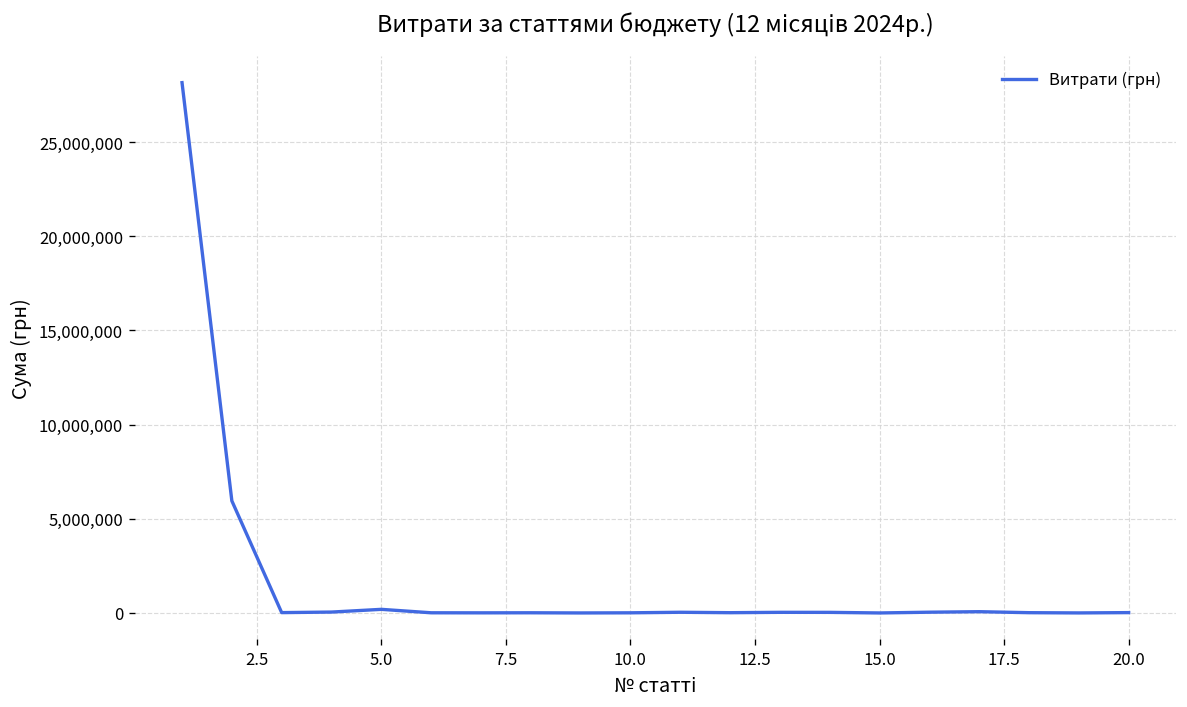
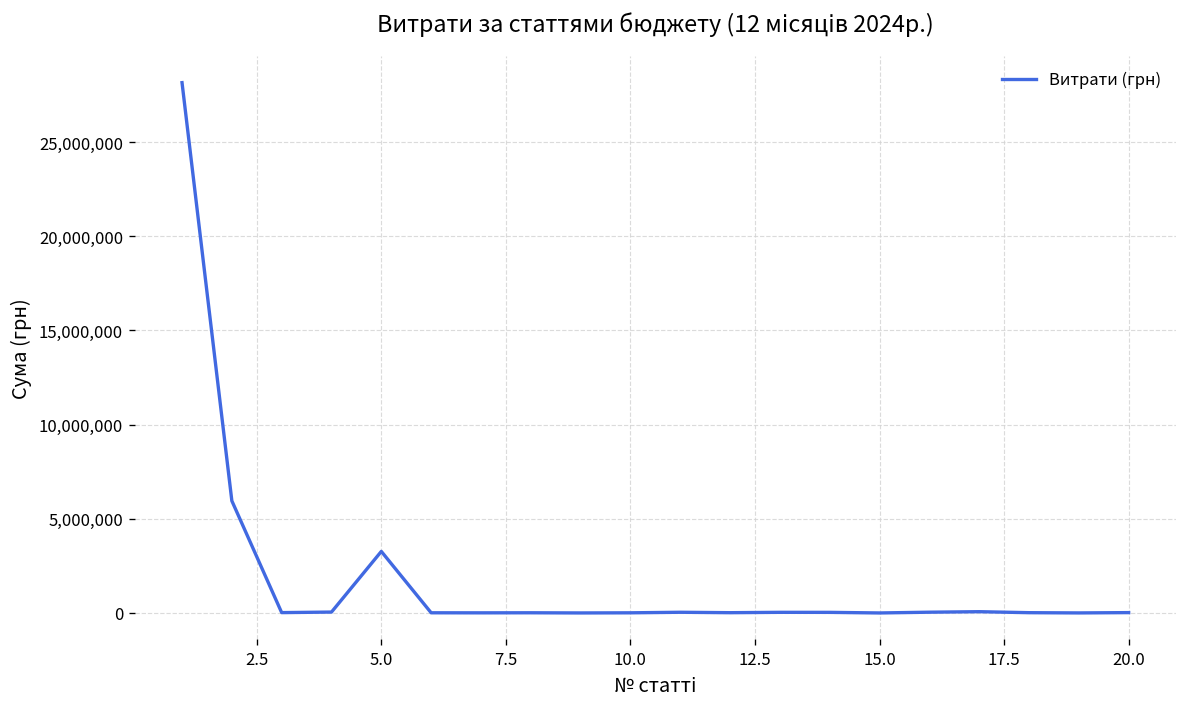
  {
-   "5.0": "200,000",
+   "5.0": "3,300,000",
    "10.0": "0",
    "15.0": "0",
    "20.0": "0"
  }
